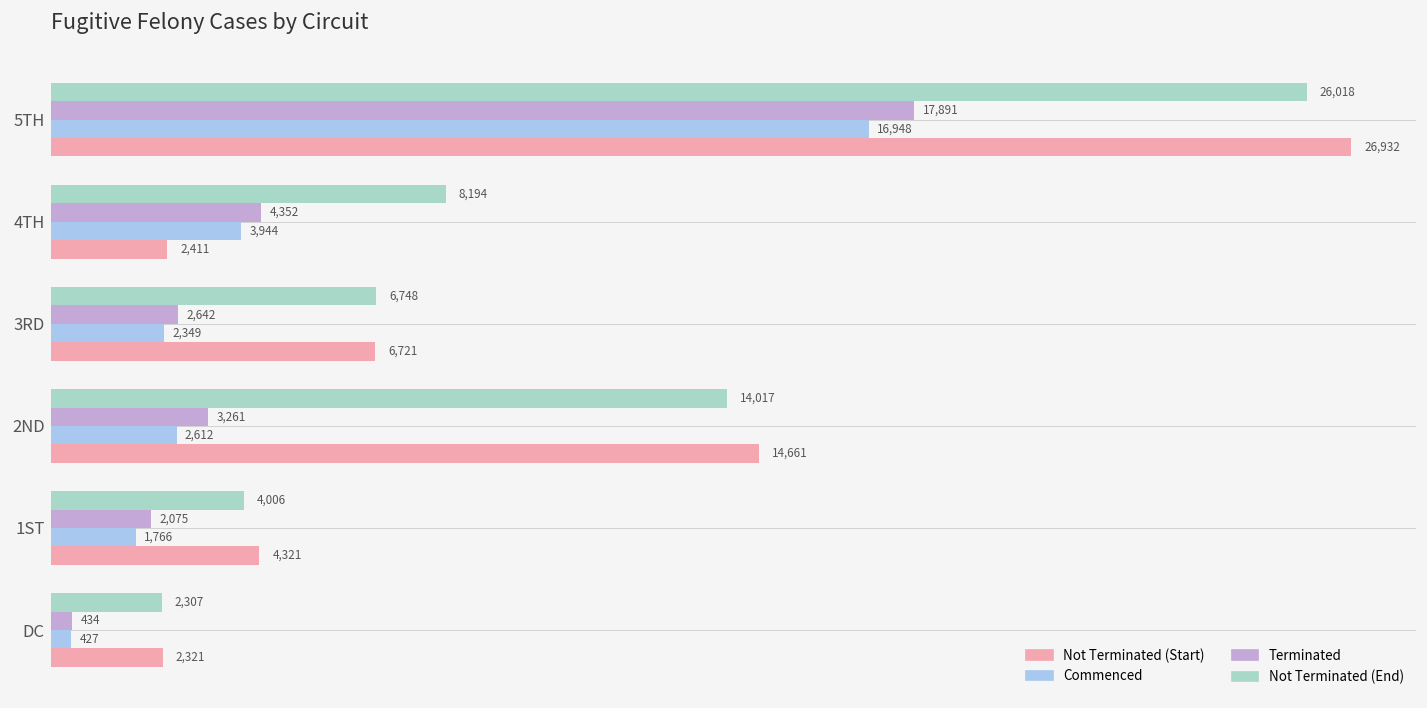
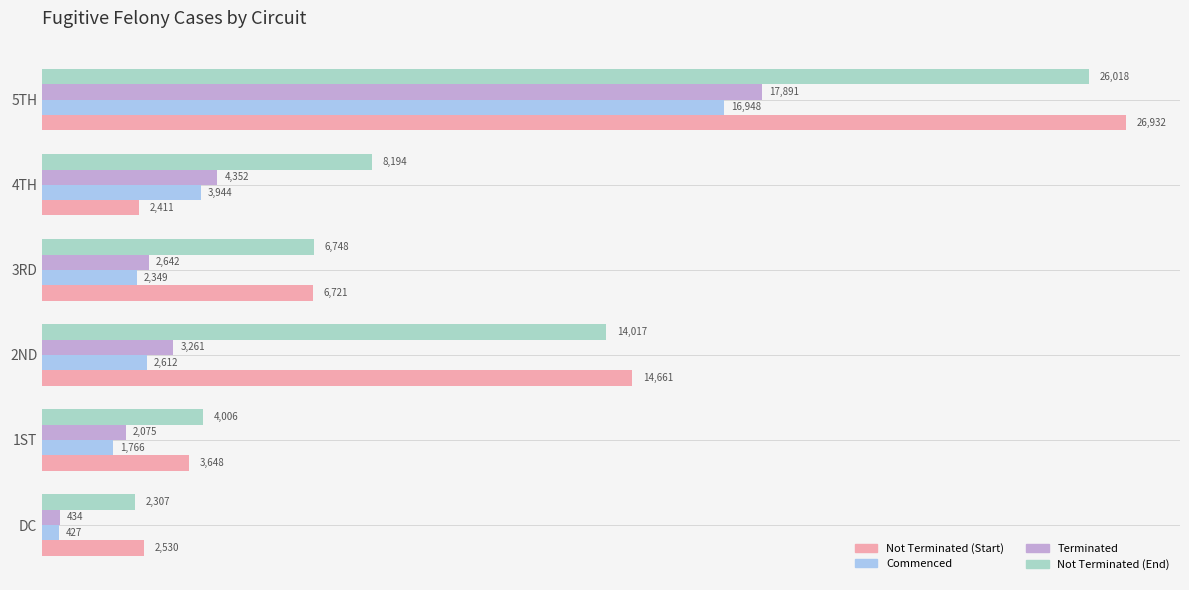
  {
    "Not Terminated (Start)": {
      "5TH": "26,932",
      "4TH": "2,411",
      "3RD": "6,721",
      "2ND": "14,661",
-     "1ST": "4,321",
-     "DC": "2,321"
+     "1ST": "3,648",
+     "DC": "2,530"
    }
  }
